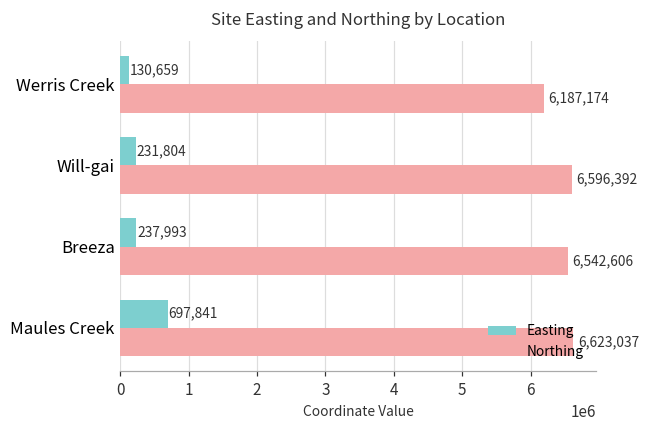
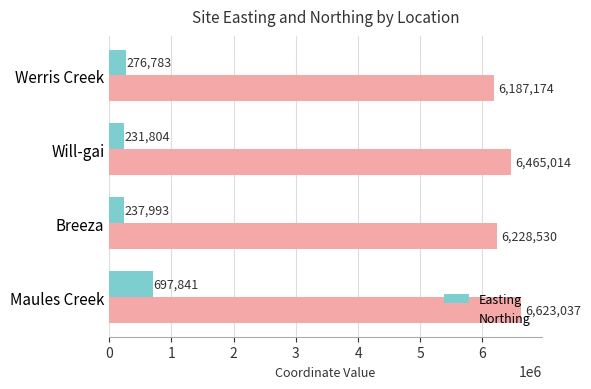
  {
    "Easting": {
-     "Werris Creek": "130,659",
+     "Werris Creek": "276,783",
      "Will-gai": "231,804",
      "Breeza": "237,993",
      "Maules Creek": "697,841"
    },
    "Northing": {
      "Werris Creek": "6,187,174",
-     "Will-gai": "6,596,392",
-     "Breeza": "6,542,606",
+     "Will-gai": "6,465,014",
+     "Breeza": "6,228,530",
      "Maules Creek": "6,623,037"
    }
  }
